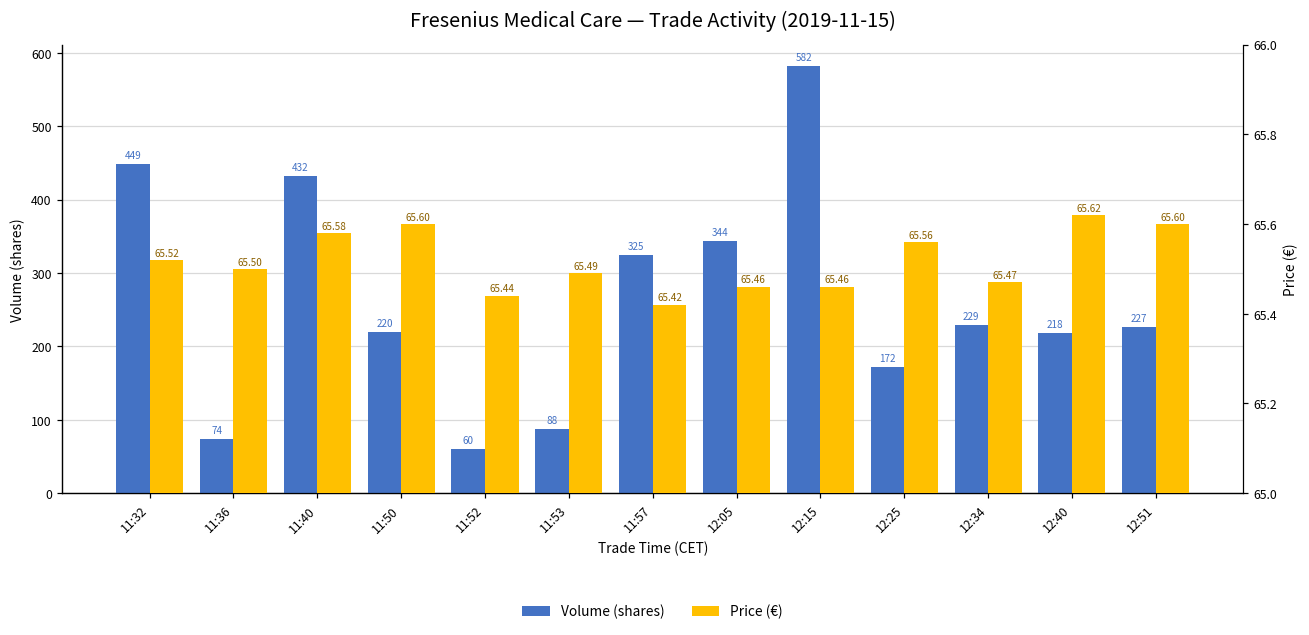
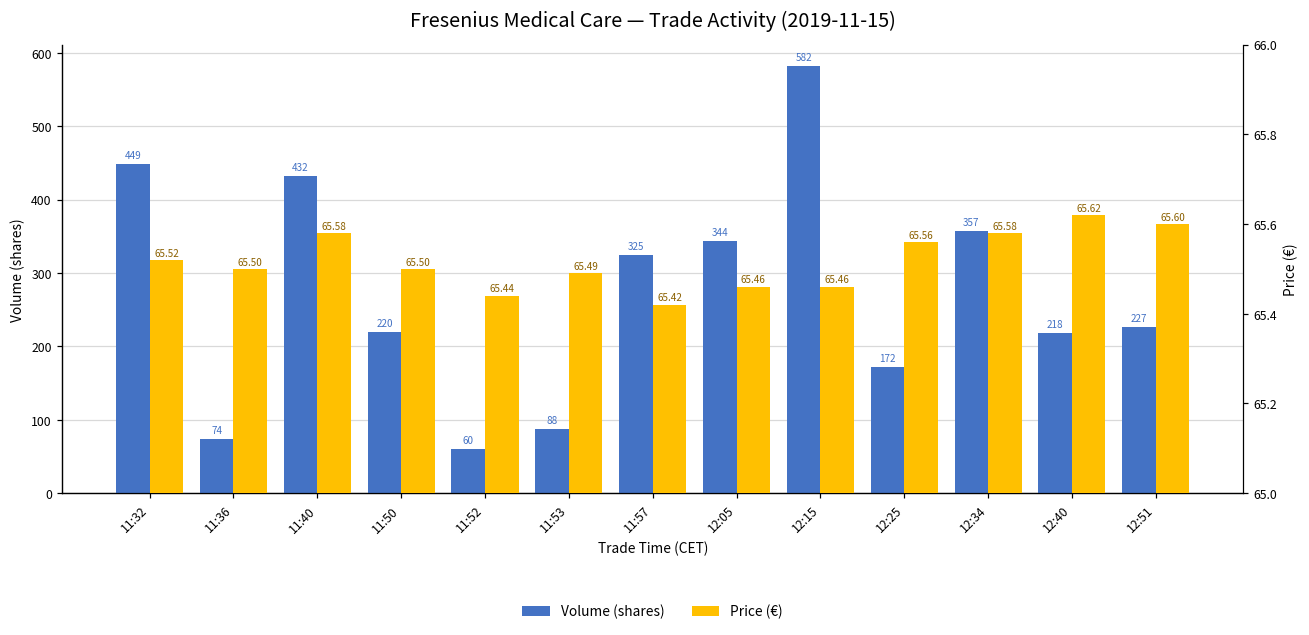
  {
    "Volume (shares)": {
      "11:32": 449,
      "11:36": 74,
      "11:40": 432,
      "11:50": 220,
      "11:52": 60,
      "11:53": 88,
      "11:57": 325,
      "12:05": 344,
      "12:15": 582,
      "12:25": 172,
-     "12:34": 229,
+     "12:34": 357,
      "12:40": 218,
      "12:51": 227
    },
    "Price (€)": {
      "11:32": 65.52,
      "11:36": 65.50,
      "11:40": 65.58,
-     "11:50": 65.60,
+     "11:50": 65.50,
      "11:52": 65.44,
      "11:53": 65.49,
      "11:57": 65.42,
      "12:05": 65.46,
      "12:15": 65.46,
      "12:25": 65.56,
-     "12:34": 65.47,
+     "12:34": 65.58,
      "12:40": 65.62,
      "12:51": 65.60
    }
  }
